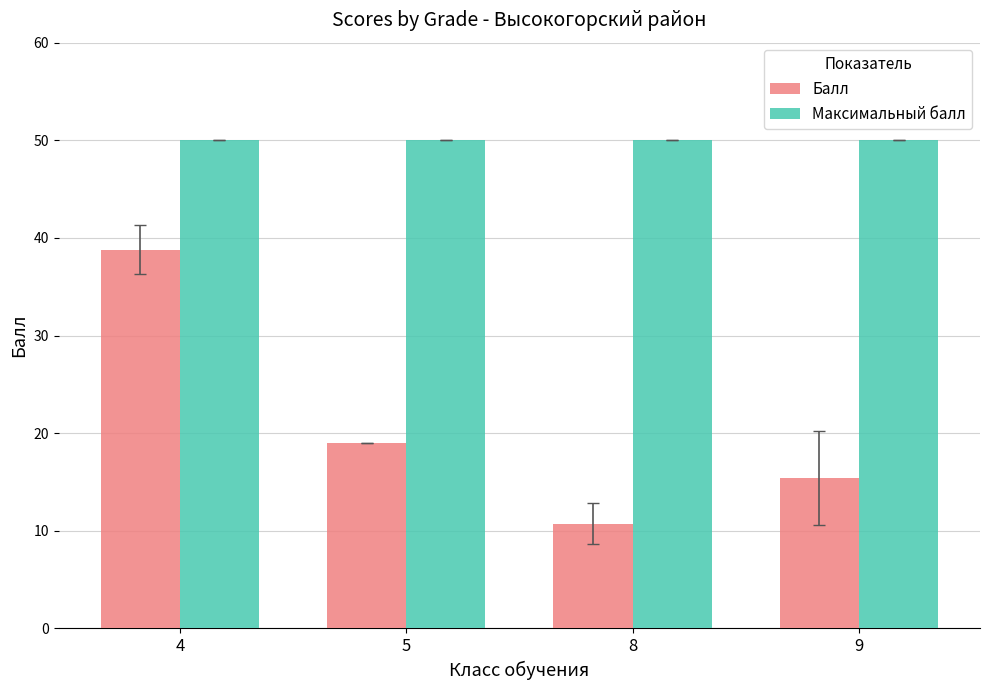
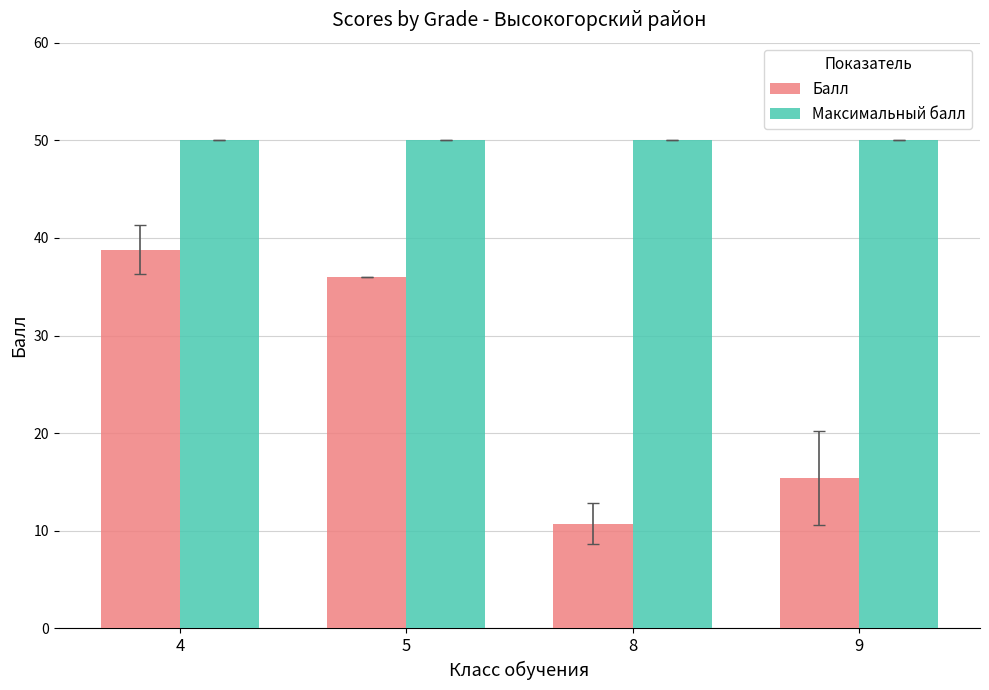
  {
    "Балл": {
      "4": 39,
-     "5": 19,
+     "5": 36,
      "8": 11,
      "9": 15
    },
    "Максимальный балл": {
      "4": 50,
      "5": 50,
      "8": 50,
      "9": 50
    }
  }
